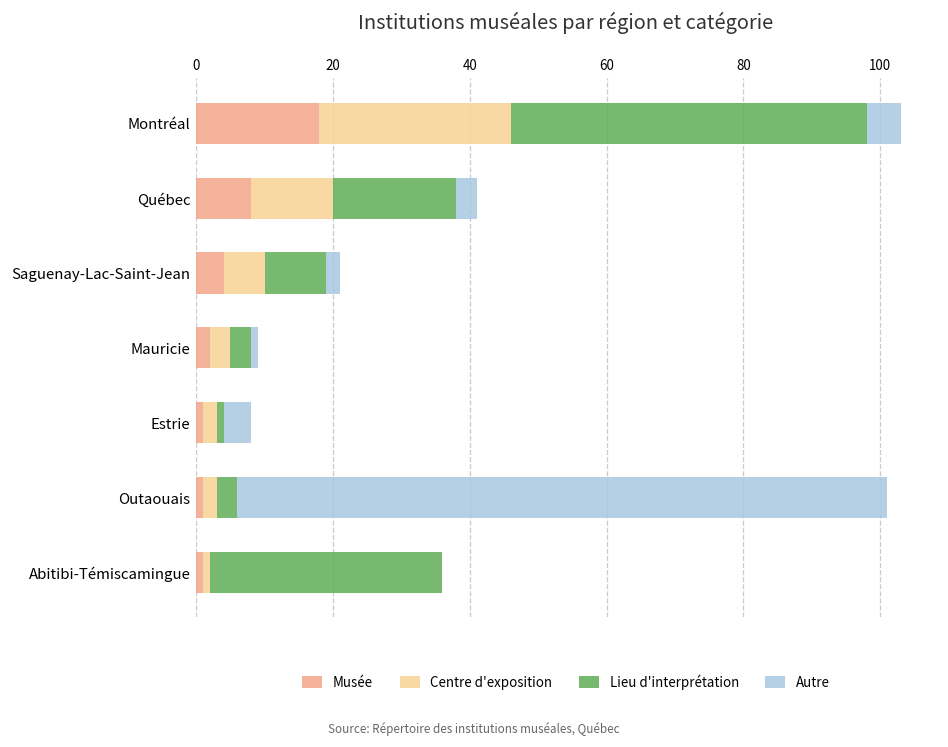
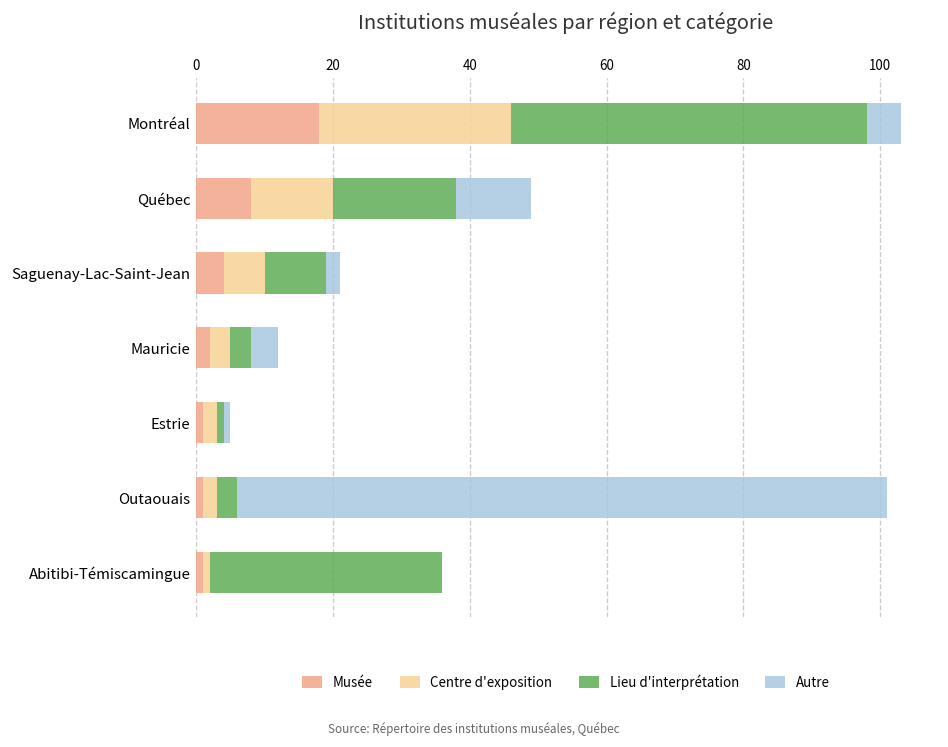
  {
    "Lieu d'interprétation": {
      "Montréal": 52,
      "Québec": 18,
      "Saguenay-Lac-Saint-Jean": 9,
      "Mauricie": 3,
      "Estrie": 1,
      "Outaouais": 3,
      "Abitibi-Témiscamingue": 34
    },
    "Autre": {
      "Montréal": 5,
-     "Québec": 3,
+     "Québec": 11,
      "Saguenay-Lac-Saint-Jean": 2,
-     "Mauricie": 1,
-     "Estrie": 4,
+     "Mauricie": 4,
+     "Estrie": 1,
      "Outaouais": 95,
      "Abitibi-Témiscamingue": 0
    }
  }
